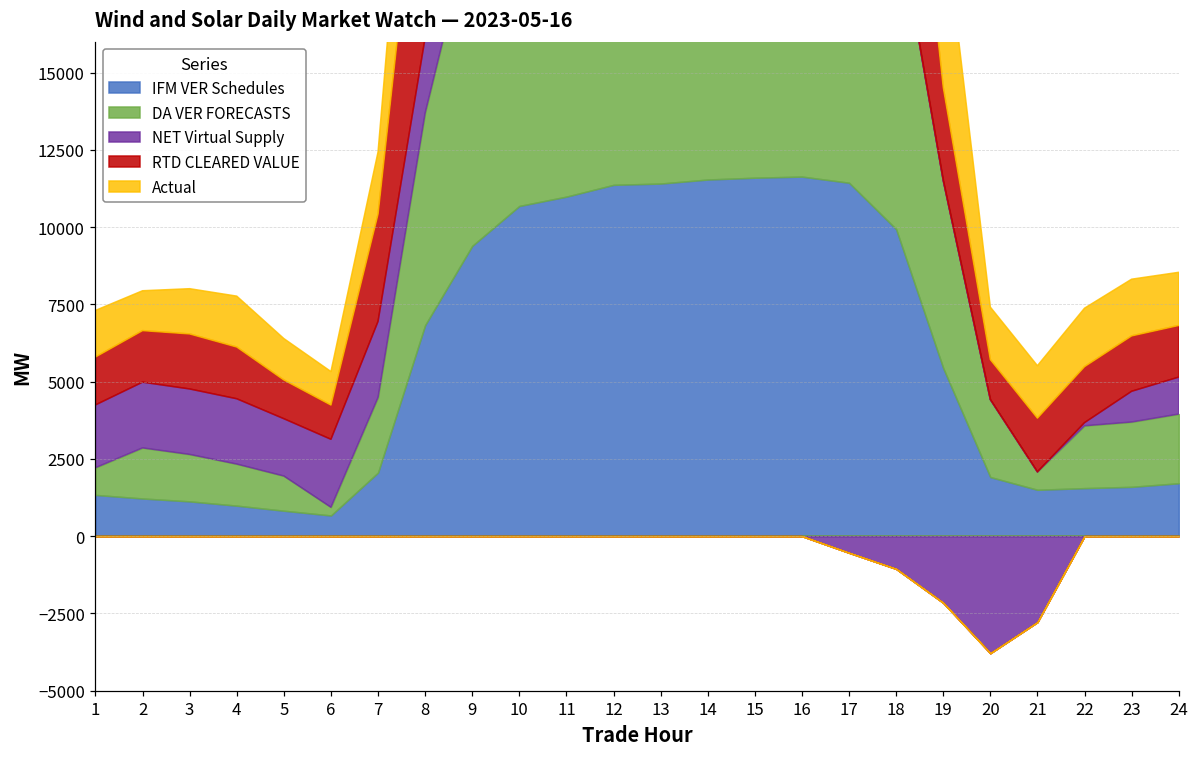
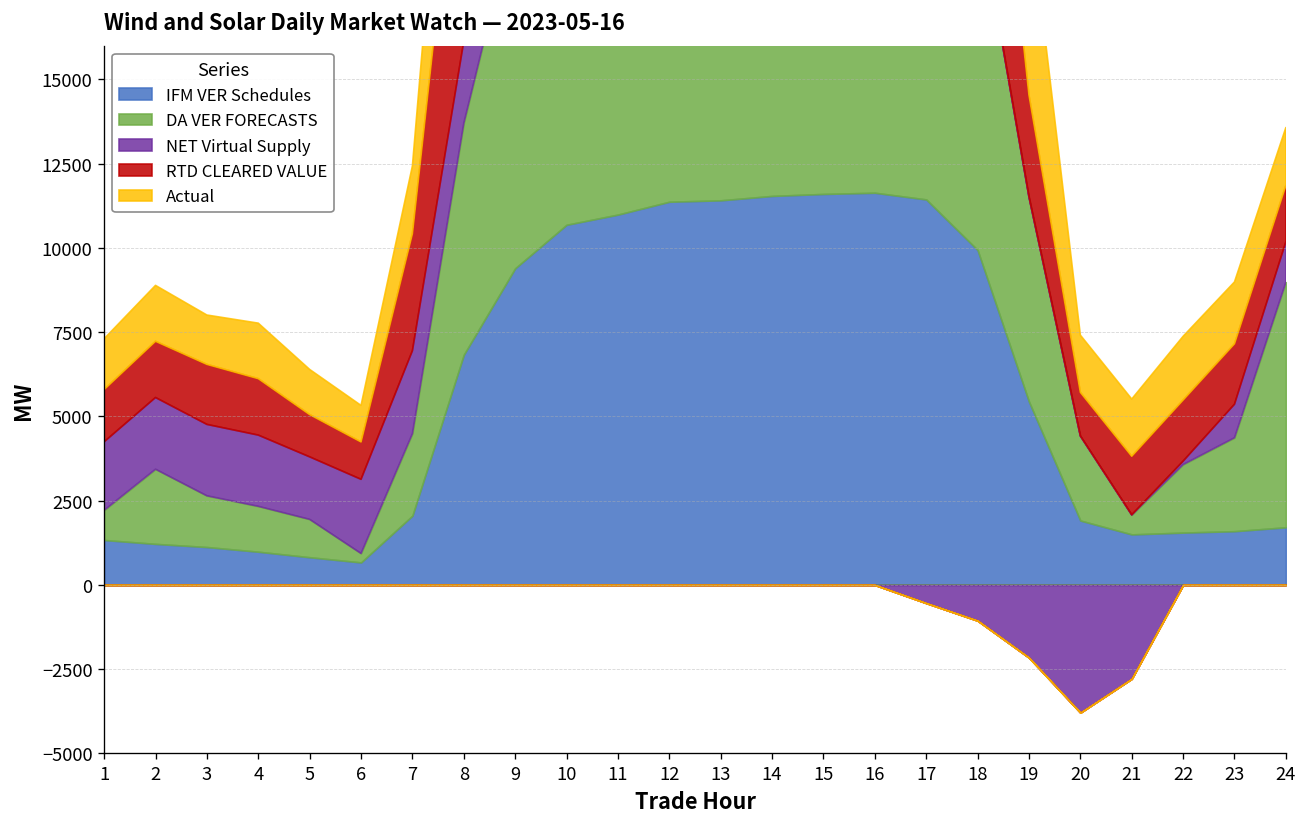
  {
    "DA VER FORECASTS": {
      "1": 900,
-     "2": 1600,
+     "2": 2200,
      "3": 1500,
      "4": 1300,
      "5": 1100,
      "6": 300,
      "7": 2400,
      "8": 6900,
      "22": 2000,
-     "23": 2100,
-     "24": 2200
+     "23": 2800,
+     "24": 7300
    },
    "NET Virtual Supply": {
      "1": 2000,
      "2": 2100,
      "3": 2100,
      "4": 2100,
      "5": 1900,
      "6": 2200,
      "7": 2500,
      "22": 100,
      "23": 1000,
      "24": 1200
    },
    "Actual": {
      "1": 1500,
-     "2": 1300,
+     "2": 1700,
      "3": 1500,
      "4": 1600,
      "5": 1300,
      "6": 1100,
      "7": 2000,
      "20": 1700,
      "21": 1700,
      "22": 1900,
      "23": 1800,
      "24": 1700
    }
  }
